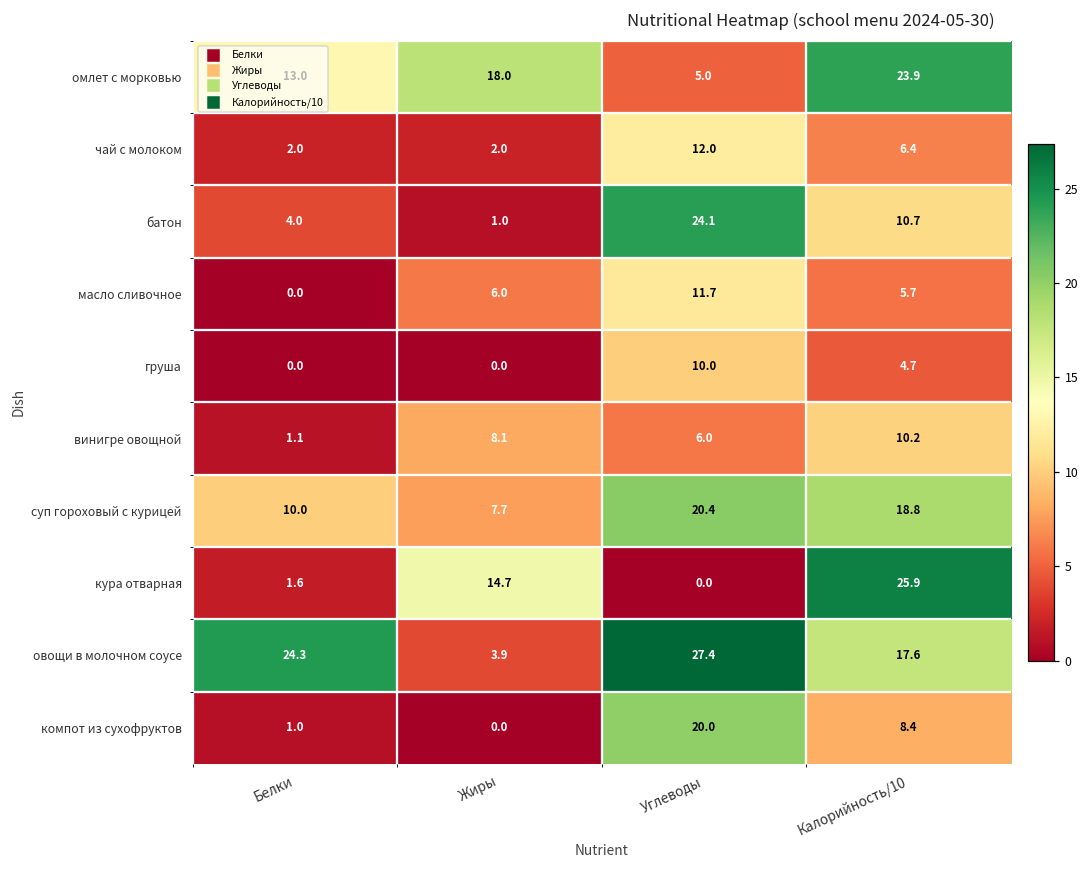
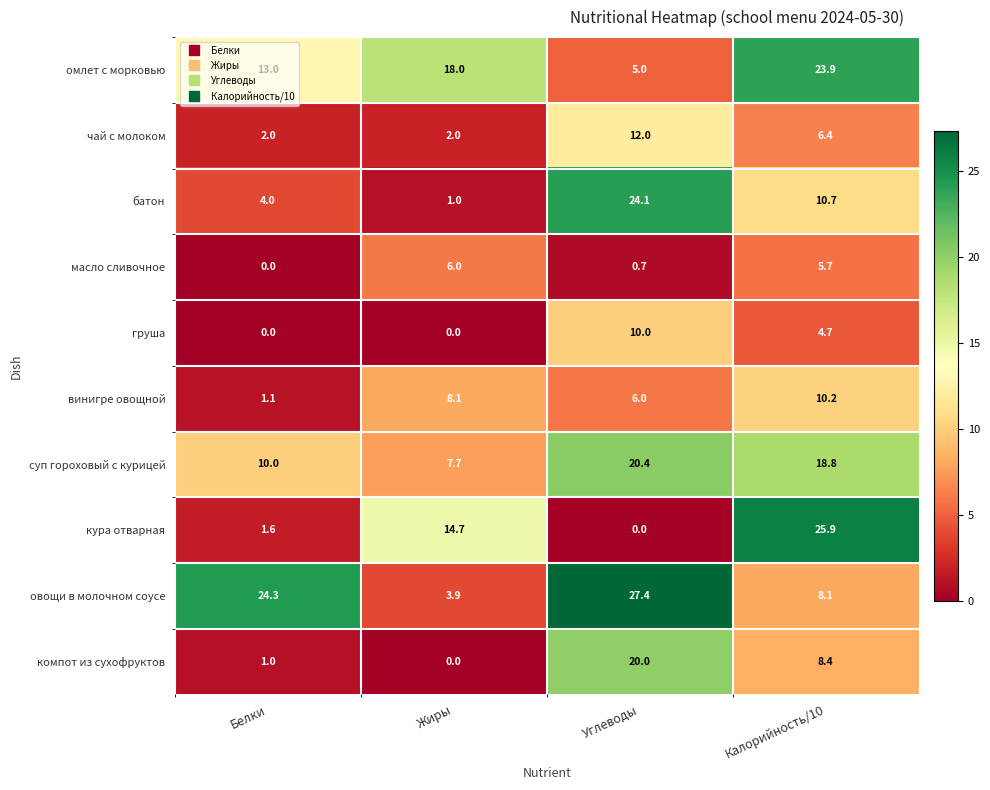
  {
    "омлет с морковью": {
      "Жиры": 18.0,
      "Углеводы": 5.0,
      "Калорийность/10": 23.9
    },
    "чай с молоком": {
      "Белки": 2.0,
      "Жиры": 2.0,
      "Углеводы": 12.0,
      "Калорийность/10": 6.4
    },
    "батон": {
      "Белки": 4.0,
      "Жиры": 1.0,
      "Углеводы": 24.1,
      "Калорийность/10": 10.7
    },
    "масло сливочное": {
      "Белки": 0.0,
      "Жиры": 6.0,
-     "Углеводы": 11.7,
+     "Углеводы": 0.7,
      "Калорийность/10": 5.7
    },
    "груша": {
      "Белки": 0.0,
      "Жиры": 0.0,
      "Углеводы": 10.0,
      "Калорийность/10": 4.7
    },
    "винигре овощной": {
      "Белки": 1.1,
      "Жиры": 8.1,
      "Углеводы": 6.0,
      "Калорийность/10": 10.2
    },
    "суп гороховый с курицей": {
      "Белки": 10.0,
      "Жиры": 7.7,
      "Углеводы": 20.4,
      "Калорийность/10": 18.8
    },
    "кура отварная": {
      "Белки": 1.6,
      "Жиры": 14.7,
      "Углеводы": 0.0,
      "Калорийность/10": 25.9
    },
    "овощи в молочном соусе": {
      "Белки": 24.3,
      "Жиры": 3.9,
      "Углеводы": 27.4,
-     "Калорийность/10": 17.6
+     "Калорийность/10": 8.1
    },
    "компот из сухофруктов": {
      "Белки": 1.0,
      "Жиры": 0.0,
      "Углеводы": 20.0,
      "Калорийность/10": 8.4
    }
  }
